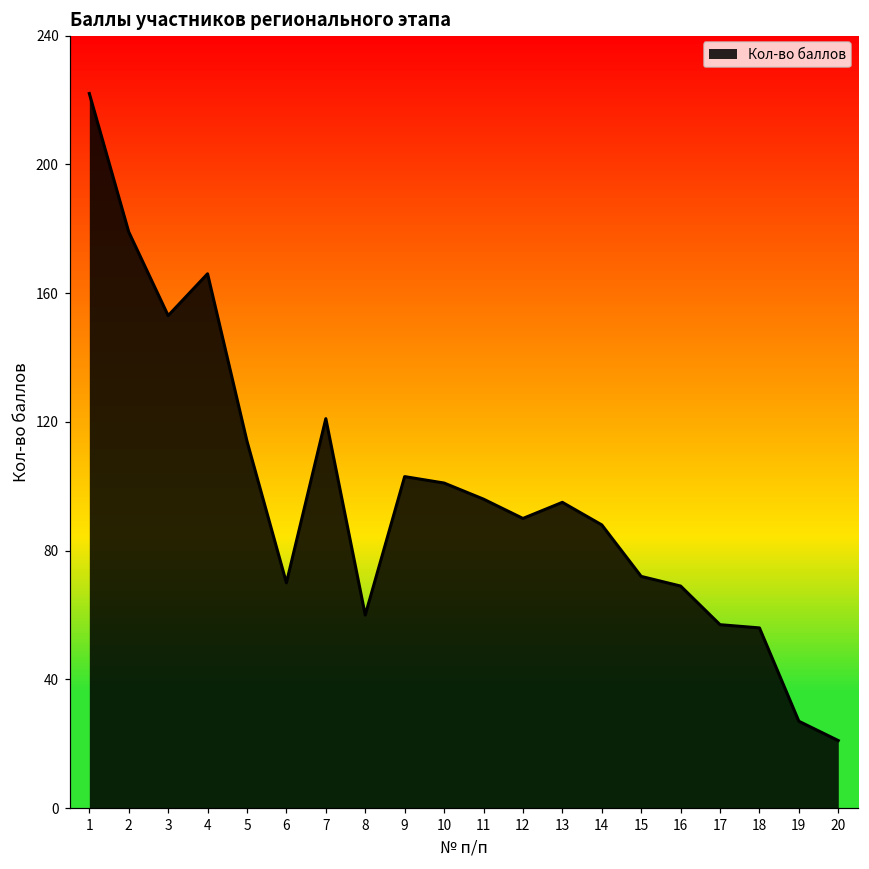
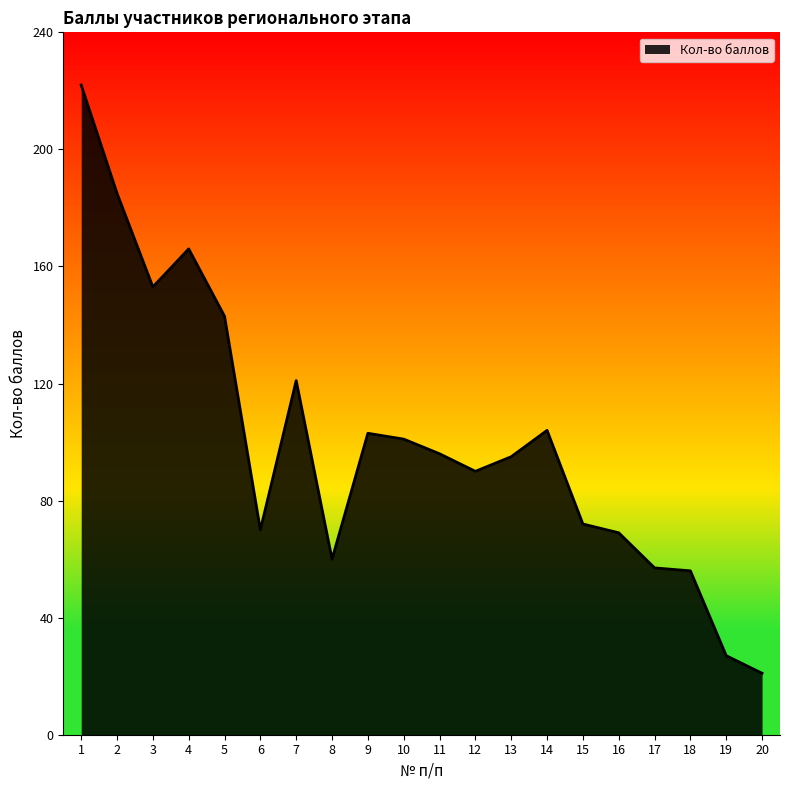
  {
    "1": 222,
-   "2": 179,
+   "2": 185,
    "3": 153,
    "4": 166,
-   "5": 114,
+   "5": 143,
    "6": 70,
    "7": 121,
    "8": 60,
    "9": 103,
    "10": 101,
    "11": 96,
    "12": 90,
    "13": 95,
-   "14": 88,
+   "14": 104,
    "15": 72,
    "16": 69,
    "17": 57,
    "18": 56,
    "19": 27,
    "20": 21
  }
